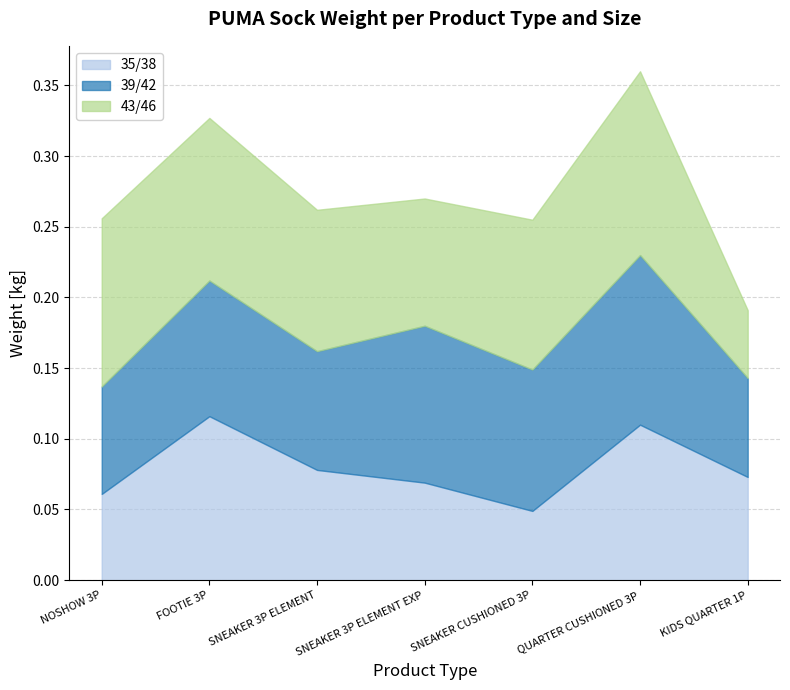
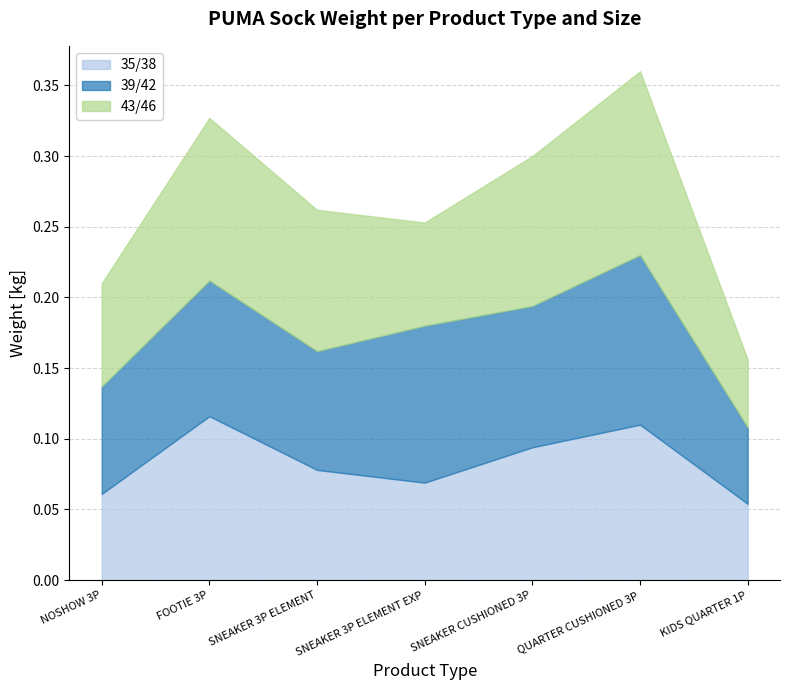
  {
    "35/38": {
      "NOSHOW 3P": 0.061,
      "FOOTIE 3P": 0.116,
      "SNEAKER 3P ELEMENT": 0.078,
      "SNEAKER 3P ELEMENT EXP": 0.069,
-     "SNEAKER CUSHIONED 3P": 0.049,
+     "SNEAKER CUSHIONED 3P": 0.094,
      "QUARTER CUSHIONED 3P": 0.110,
-     "KIDS QUARTER 1P": 0.073
+     "KIDS QUARTER 1P": 0.054
    },
    "39/42": {
      "NOSHOW 3P": 0.076,
      "FOOTIE 3P": 0.096,
      "SNEAKER 3P ELEMENT": 0.084,
      "SNEAKER 3P ELEMENT EXP": 0.111,
      "SNEAKER CUSHIONED 3P": 0.100,
      "QUARTER CUSHIONED 3P": 0.120,
-     "KIDS QUARTER 1P": 0.070
+     "KIDS QUARTER 1P": 0.054
    },
    "43/46": {
-     "NOSHOW 3P": 0.119,
+     "NOSHOW 3P": 0.073,
      "FOOTIE 3P": 0.115,
      "SNEAKER 3P ELEMENT": 0.100,
-     "SNEAKER 3P ELEMENT EXP": 0.090,
+     "SNEAKER 3P ELEMENT EXP": 0.073,
      "SNEAKER CUSHIONED 3P": 0.106,
      "QUARTER CUSHIONED 3P": 0.130,
      "KIDS QUARTER 1P": 0.048
    }
  }
